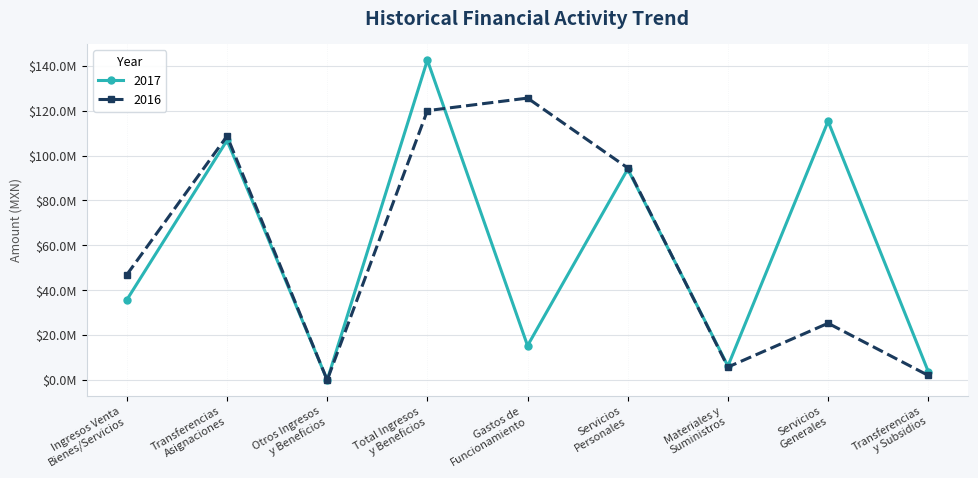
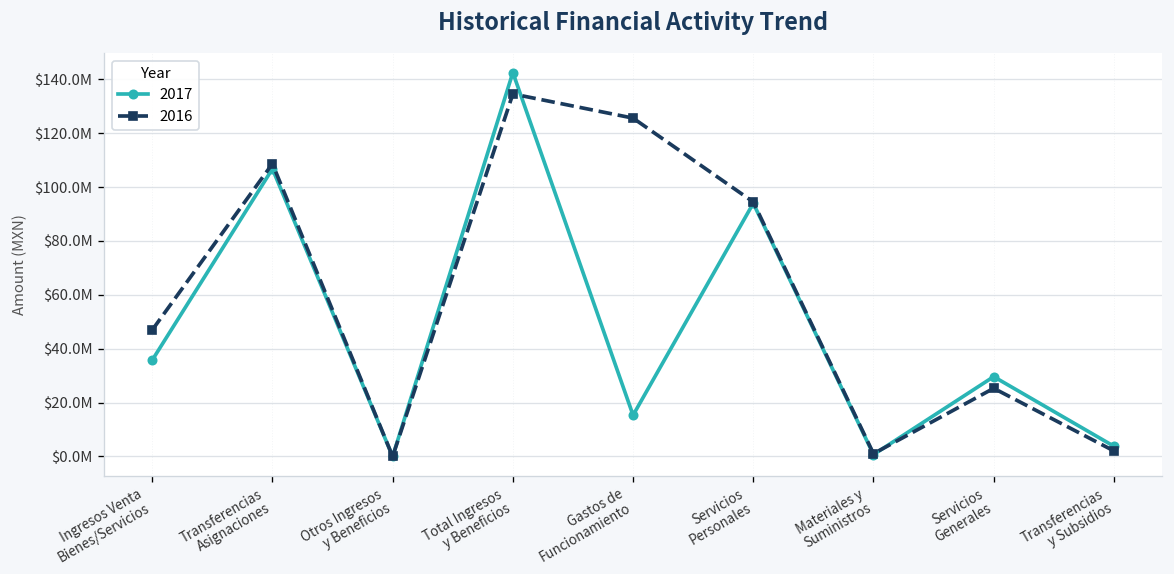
  {
    "2017": {
      "Ingresos Venta Bienes/Servicios": "$36000000",
      "Transferencias Asignaciones": "$107000000",
      "Total Ingresos y Beneficios": "$142000000",
      "Gastos de Funcionamiento": "$15000000",
-     "Materiales y Suministros": "$6000000",
-     "Servicios Generales": "$115000000",
+     "Materiales y Suministros": "$1000000",
+     "Servicios Generales": "$30000000",
      "Transferencias y Subsidios": "$4000000"
    },
    "2016": {
      "Ingresos Venta Bienes/Servicios": "$47000000",
      "Transferencias Asignaciones": "$109000000",
-     "Total Ingresos y Beneficios": "$120000000",
+     "Total Ingresos y Beneficios": "$135000000",
      "Gastos de Funcionamiento": "$126000000",
-     "Materiales y Suministros": "$6000000",
+     "Materiales y Suministros": "$1000000",
      "Servicios Generales": "$25000000",
      "Transferencias y Subsidios": "$2000000"
    }
  }
